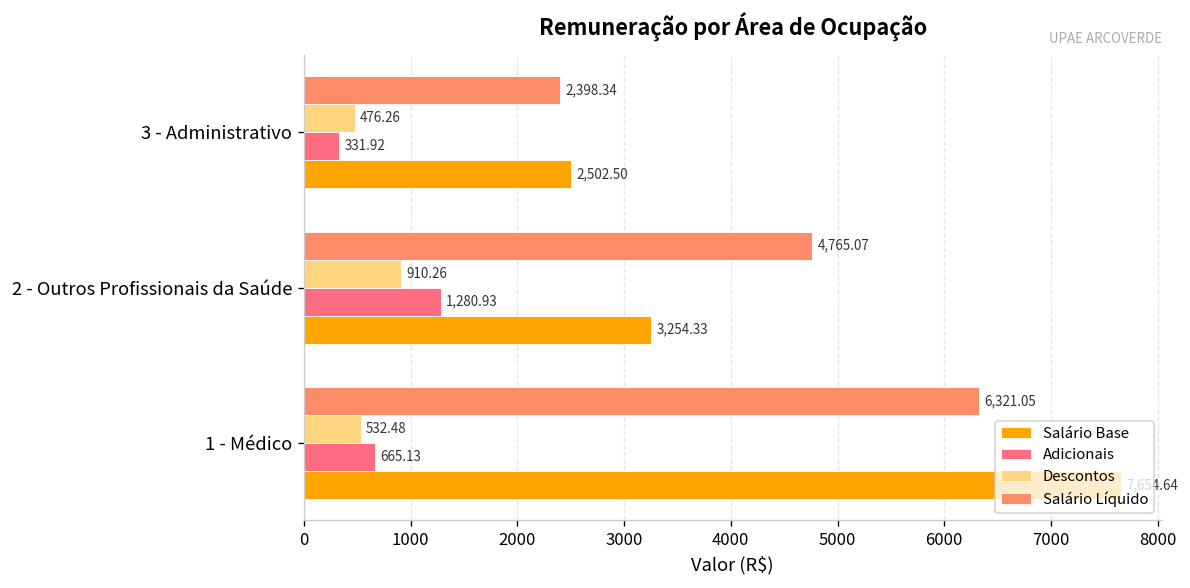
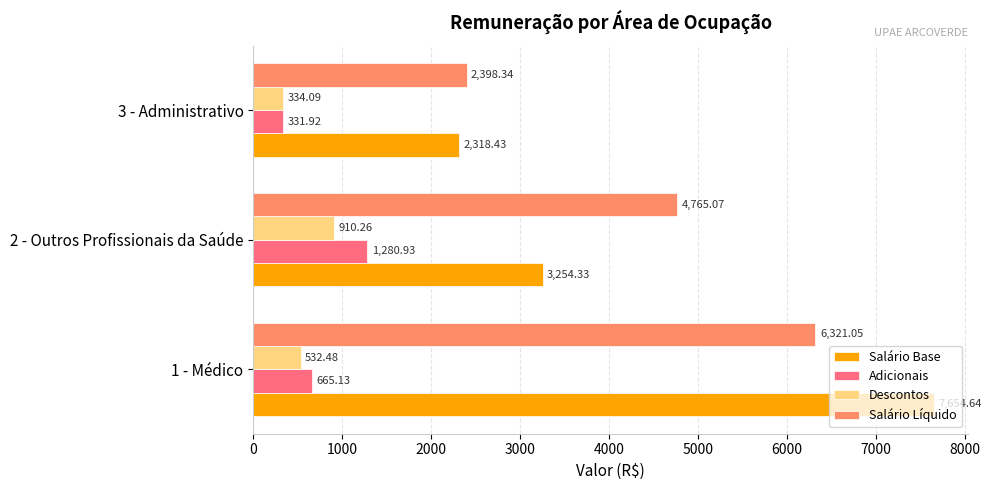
  {
    "Salário Base": {
-     "3 - Administrativo": "2,502.50",
+     "3 - Administrativo": "2,318.43",
      "2 - Outros Profissionais da Saúde": "3,254.33"
    },
    "Descontos": {
-     "3 - Administrativo": "476.26",
+     "3 - Administrativo": "334.09",
      "2 - Outros Profissionais da Saúde": "910.26",
      "1 - Médico": "532.48"
    }
  }
